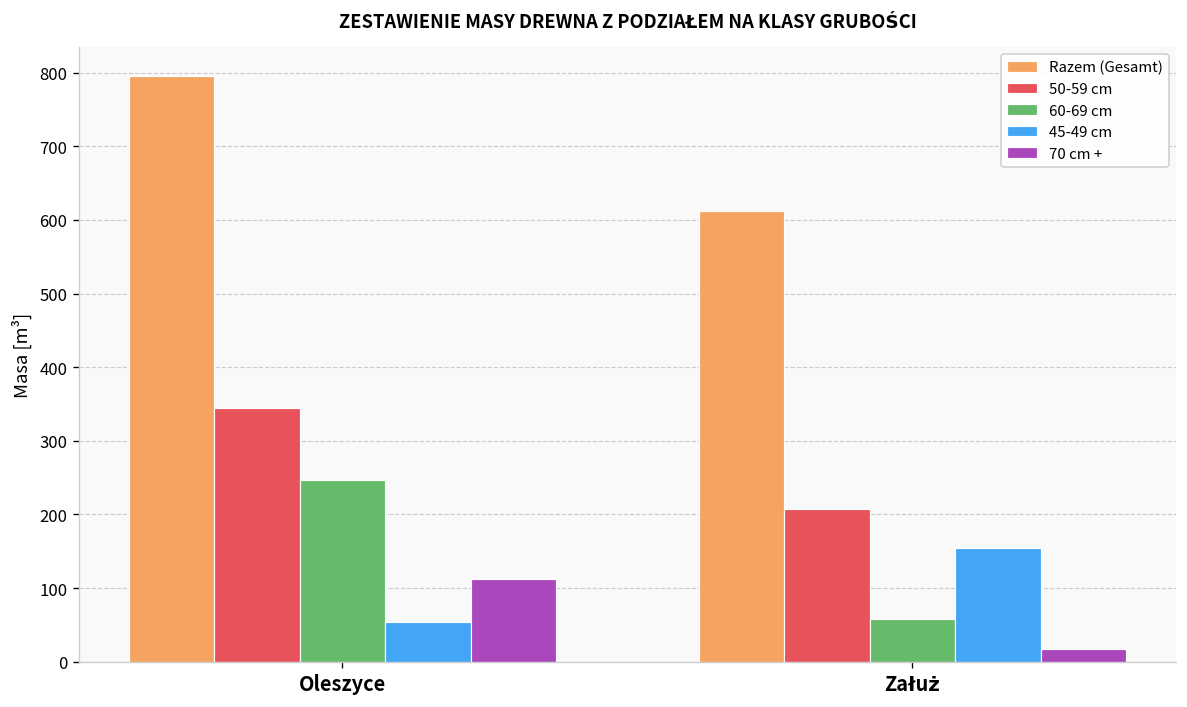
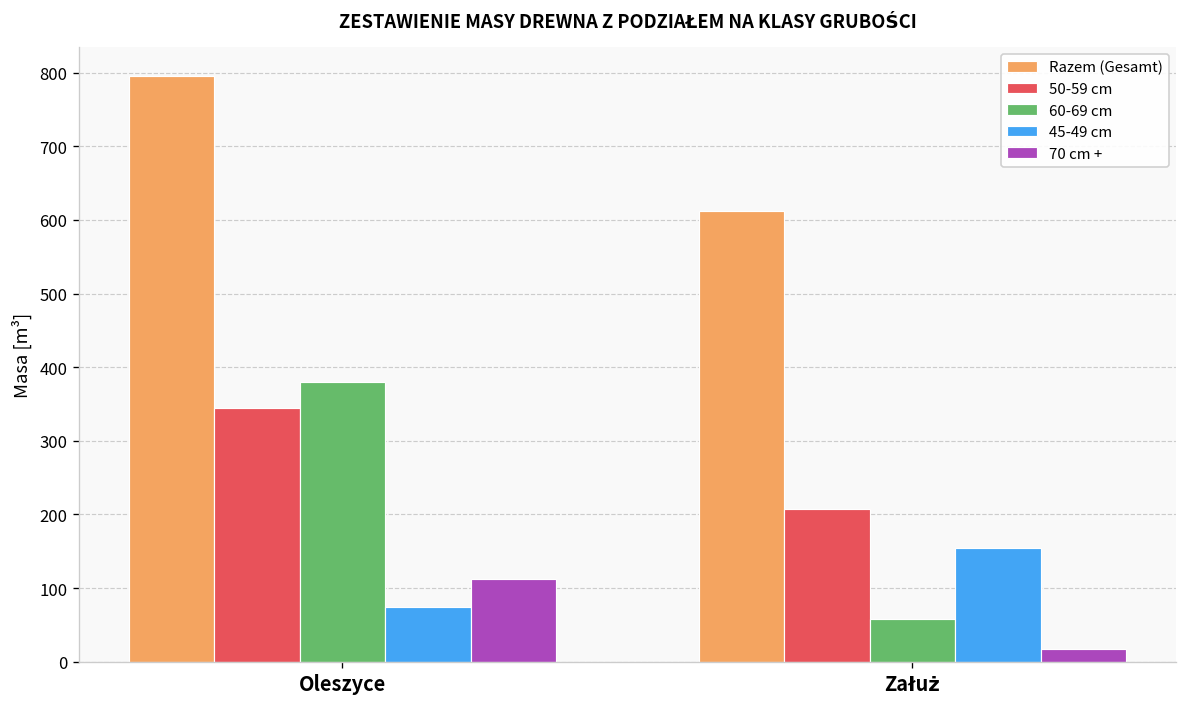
  {
    "Razem (Gesamt)": {
      "Oleszyce": 800,
      "Załuż": 610
    },
    "50-59 cm": {
      "Oleszyce": 340,
      "Załuż": 210
    },
    "60-69 cm": {
-     "Oleszyce": 250,
+     "Oleszyce": 380,
      "Załuż": 60
    },
    "45-49 cm": {
-     "Oleszyce": 50,
+     "Oleszyce": 70,
      "Załuż": 150
    },
    "70 cm +": {
      "Oleszyce": 110,
      "Załuż": 20
    }
  }
